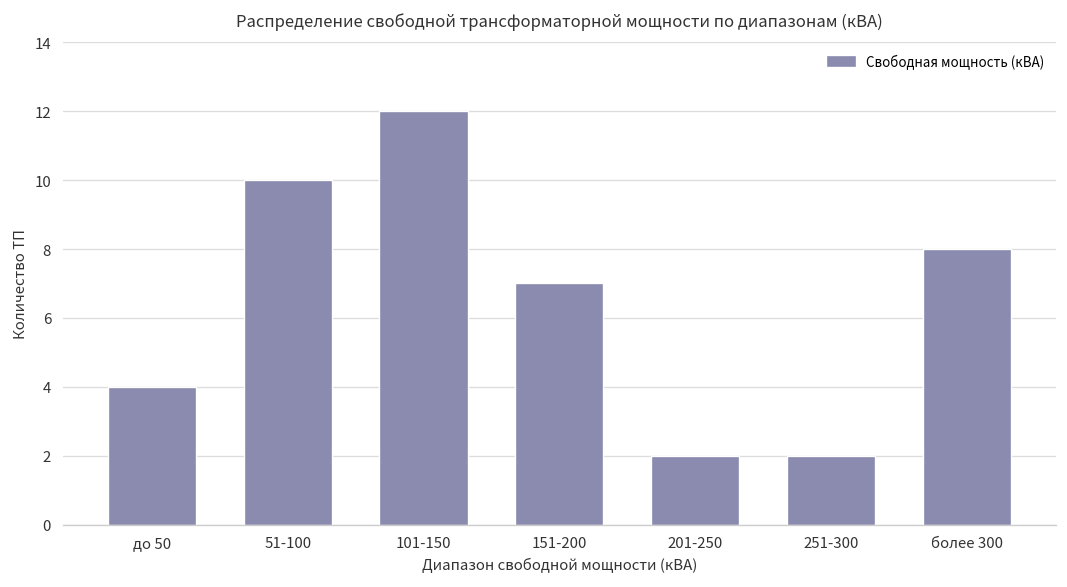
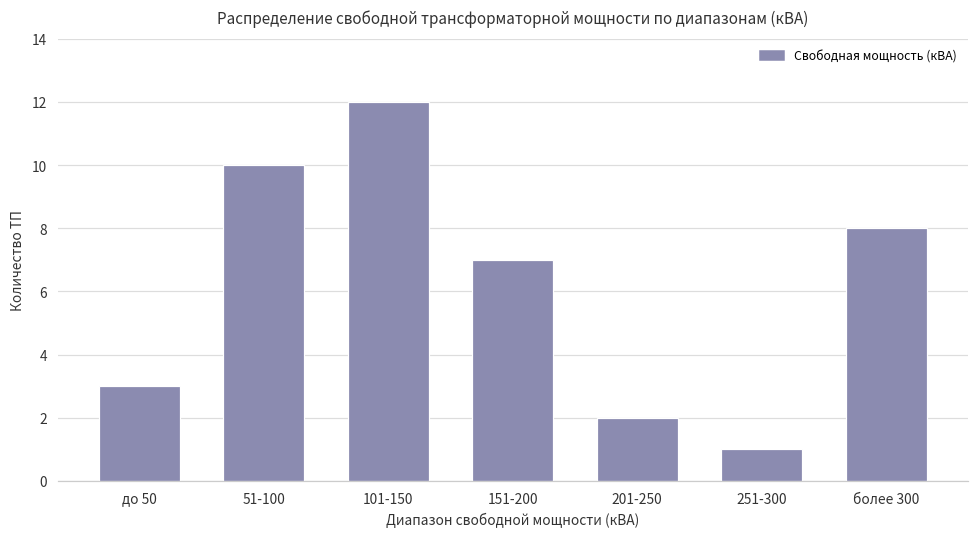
  {
-   "до 50": 4,
+   "до 50": 3,
    "51-100": 10,
    "101-150": 12,
    "151-200": 7,
    "201-250": 2,
-   "251-300": 2,
+   "251-300": 1,
    "более 300": 8
  }
